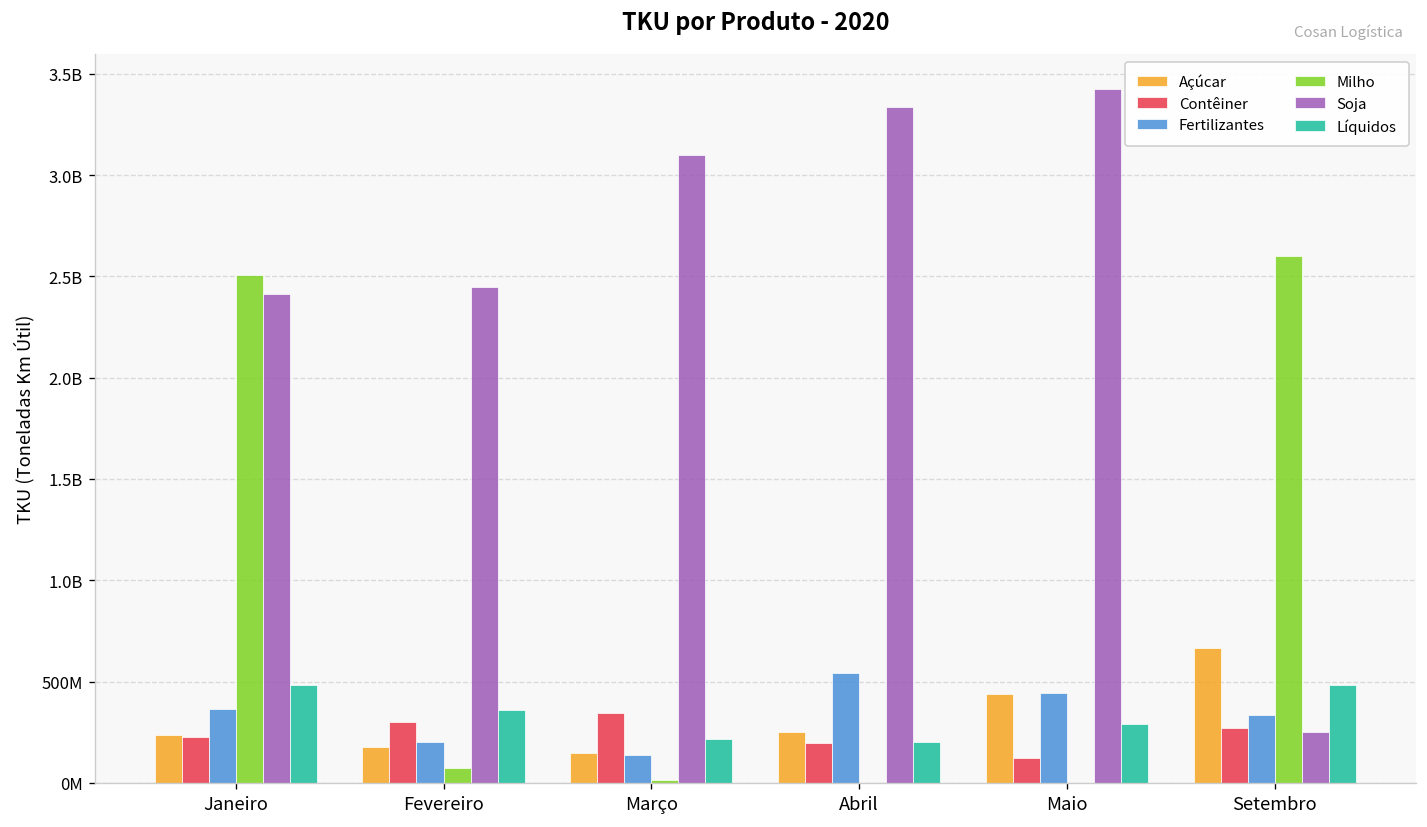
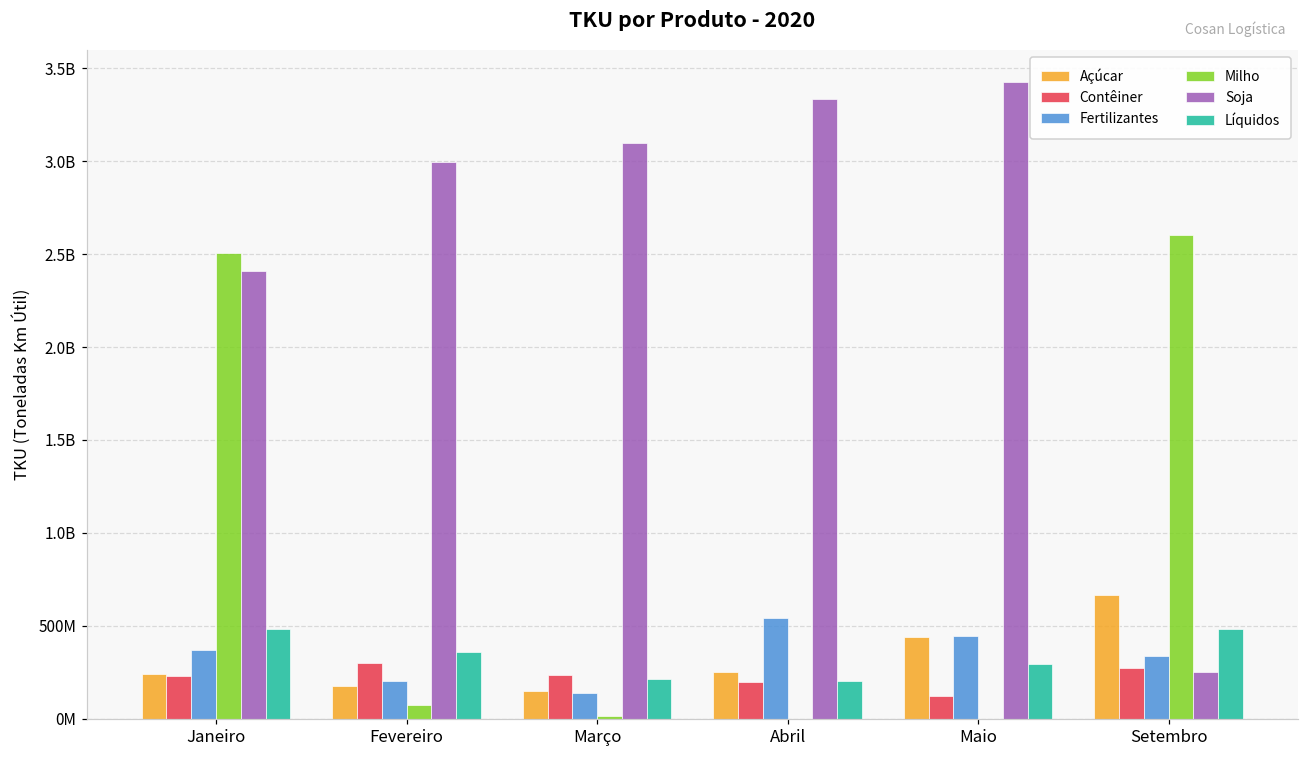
  {
    "Açúcar": {
      "Janeiro": 240000000,
      "Fevereiro": 180000000,
      "Março": 150000000,
      "Abril": 250000000,
      "Maio": 440000000,
      "Setembro": 660000000
    },
    "Contêiner": {
      "Janeiro": 230000000,
      "Fevereiro": 300000000,
-     "Março": 350000000,
+     "Março": 230000000,
      "Abril": 200000000,
      "Maio": 120000000,
      "Setembro": 270000000
    },
    "Fertilizantes": {
      "Janeiro": 370000000,
      "Fevereiro": 200000000,
      "Março": 140000000,
      "Abril": 540000000,
      "Maio": 440000000,
      "Setembro": 340000000
    },
    "Milho": {
      "Janeiro": 2510000000,
      "Fevereiro": 70000000,
      "Março": 10000000,
      "Abril": 0,
      "Setembro": 2600000000
    },
    "Soja": {
      "Janeiro": 2410000000,
-     "Fevereiro": 2450000000,
+     "Fevereiro": 3000000000,
      "Março": 3100000000,
      "Abril": 3340000000,
      "Maio": 3430000000,
      "Setembro": 250000000
    },
    "Líquidos": {
      "Janeiro": 480000000,
      "Fevereiro": 360000000,
      "Março": 210000000,
      "Abril": 200000000,
      "Maio": 290000000,
      "Setembro": 480000000
    }
  }
